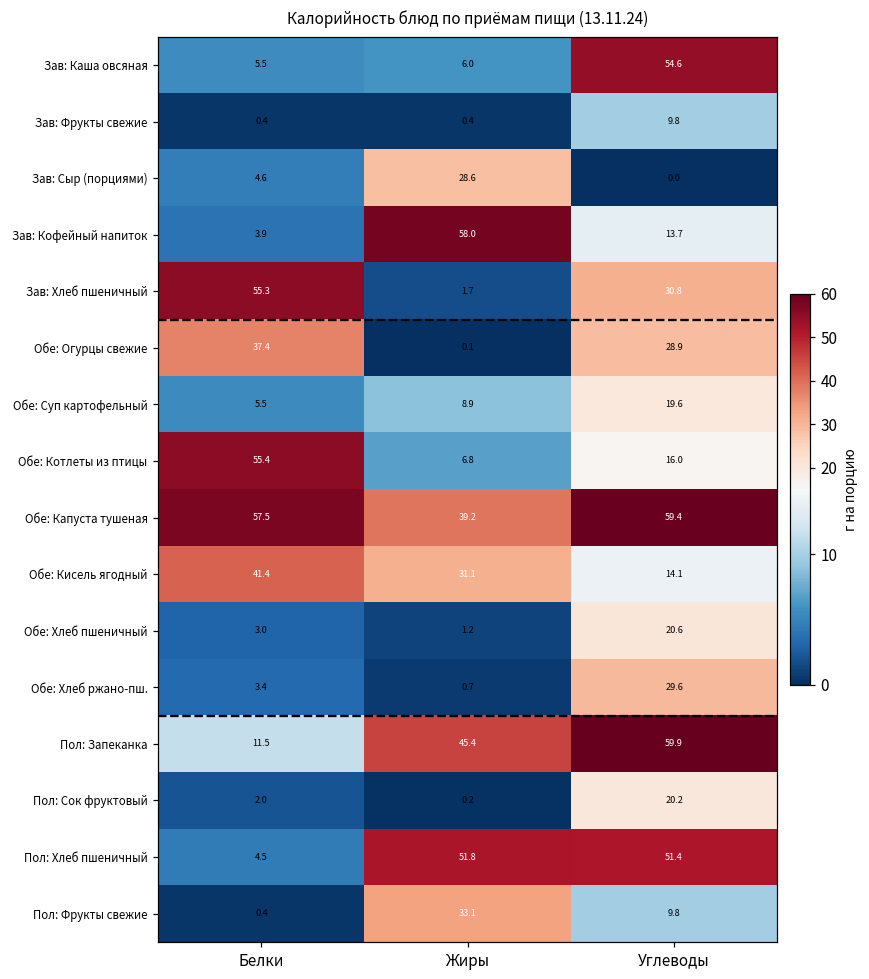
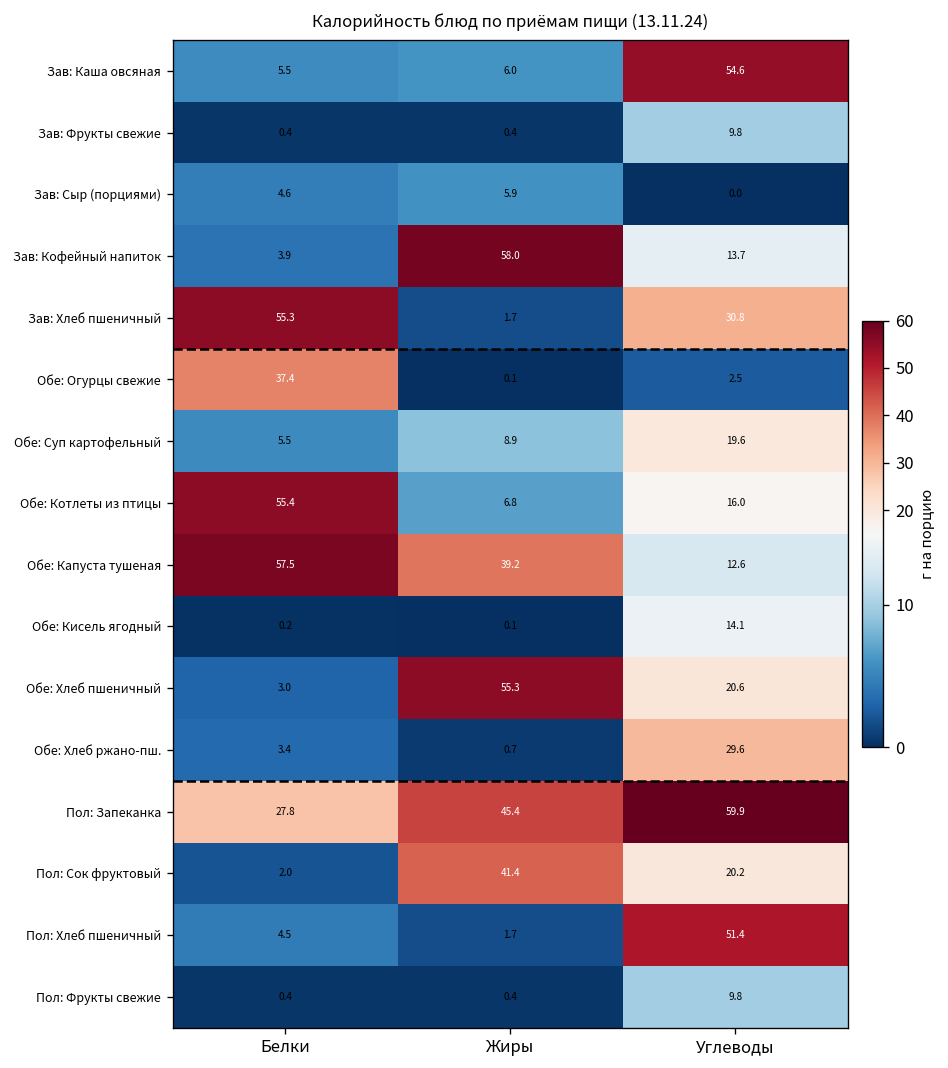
  {
    "Зав: Каша овсяная": {
      "Белки": 5.5,
      "Жиры": 6.0,
      "Углеводы": 54.6
    },
    "Зав: Фрукты свежие": {
      "Белки": 0.4,
      "Жиры": 0.4,
      "Углеводы": 9.8
    },
    "Зав: Сыр (порциями)": {
      "Белки": 4.6,
-     "Жиры": 28.6,
+     "Жиры": 5.9,
      "Углеводы": 0.0
    },
    "Зав: Кофейный напиток": {
      "Белки": 3.9,
      "Жиры": 58.0,
      "Углеводы": 13.7
    },
    "Зав: Хлеб пшеничный": {
      "Белки": 55.3,
      "Жиры": 1.7,
      "Углеводы": 30.8
    },
    "Обе: Огурцы свежие": {
      "Белки": 37.4,
      "Жиры": 0.1,
-     "Углеводы": 28.9
+     "Углеводы": 2.5
    },
    "Обе: Суп картофельный": {
      "Белки": 5.5,
      "Жиры": 8.9,
      "Углеводы": 19.6
    },
    "Обе: Котлеты из птицы": {
      "Белки": 55.4,
      "Жиры": 6.8,
      "Углеводы": 16.0
    },
    "Обе: Капуста тушеная": {
      "Белки": 57.5,
      "Жиры": 39.2,
-     "Углеводы": 59.4
+     "Углеводы": 12.6
    },
    "Обе: Кисель ягодный": {
-     "Белки": 41.4,
-     "Жиры": 31.1,
+     "Белки": 0.2,
+     "Жиры": 0.1,
      "Углеводы": 14.1
    },
    "Обе: Хлеб пшеничный": {
      "Белки": 3.0,
-     "Жиры": 1.2,
+     "Жиры": 55.3,
      "Углеводы": 20.6
    },
    "Обе: Хлеб ржано-пш.": {
      "Белки": 3.4,
      "Жиры": 0.7,
      "Углеводы": 29.6
    },
    "Пол: Запеканка": {
-     "Белки": 11.5,
+     "Белки": 27.8,
      "Жиры": 45.4,
      "Углеводы": 59.9
    },
    "Пол: Сок фруктовый": {
      "Белки": 2.0,
-     "Жиры": 0.2,
+     "Жиры": 41.4,
      "Углеводы": 20.2
    },
    "Пол: Хлеб пшеничный": {
      "Белки": 4.5,
-     "Жиры": 51.8,
+     "Жиры": 1.7,
      "Углеводы": 51.4
    },
    "Пол: Фрукты свежие": {
      "Белки": 0.4,
-     "Жиры": 33.1,
+     "Жиры": 0.4,
      "Углеводы": 9.8
    }
  }
